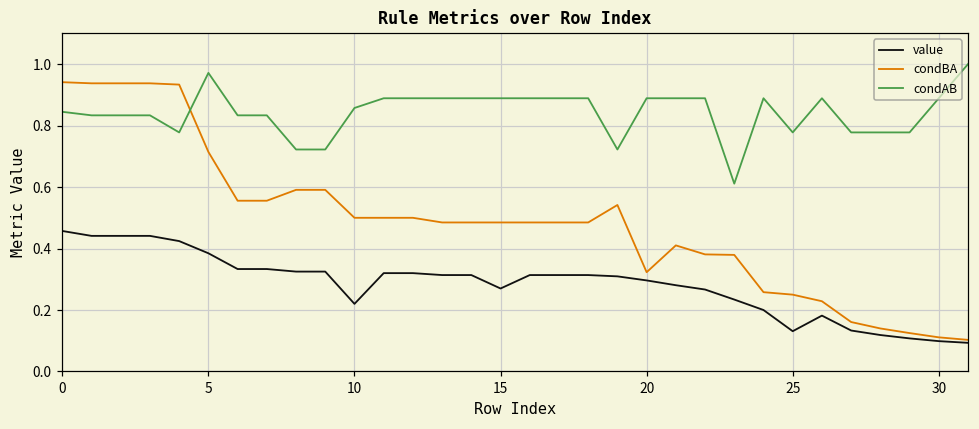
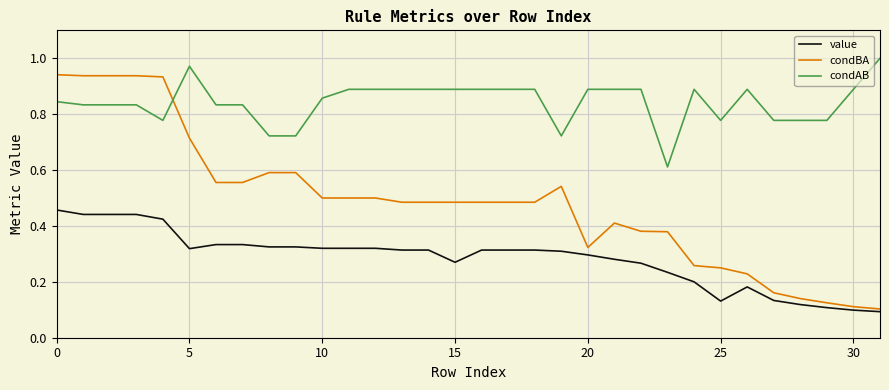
  {
    "value": {
      "0": 0.46,
-     "5": 0.38,
-     "10": 0.22,
+     "5": 0.32,
+     "10": 0.32,
      "15": 0.27,
      "20": 0.30,
      "25": 0.13,
      "30": 0.10
    },
    "condBA": {
      "0": 0.94,
      "5": 0.71,
      "10": 0.50,
      "15": 0.48,
      "20": 0.32,
      "25": 0.25,
      "30": 0.11
    },
    "condAB": {
      "0": 0.84,
      "5": 0.97,
      "10": 0.86,
      "15": 0.89,
      "20": 0.89,
      "25": 0.78,
      "30": 0.89
    }
  }
